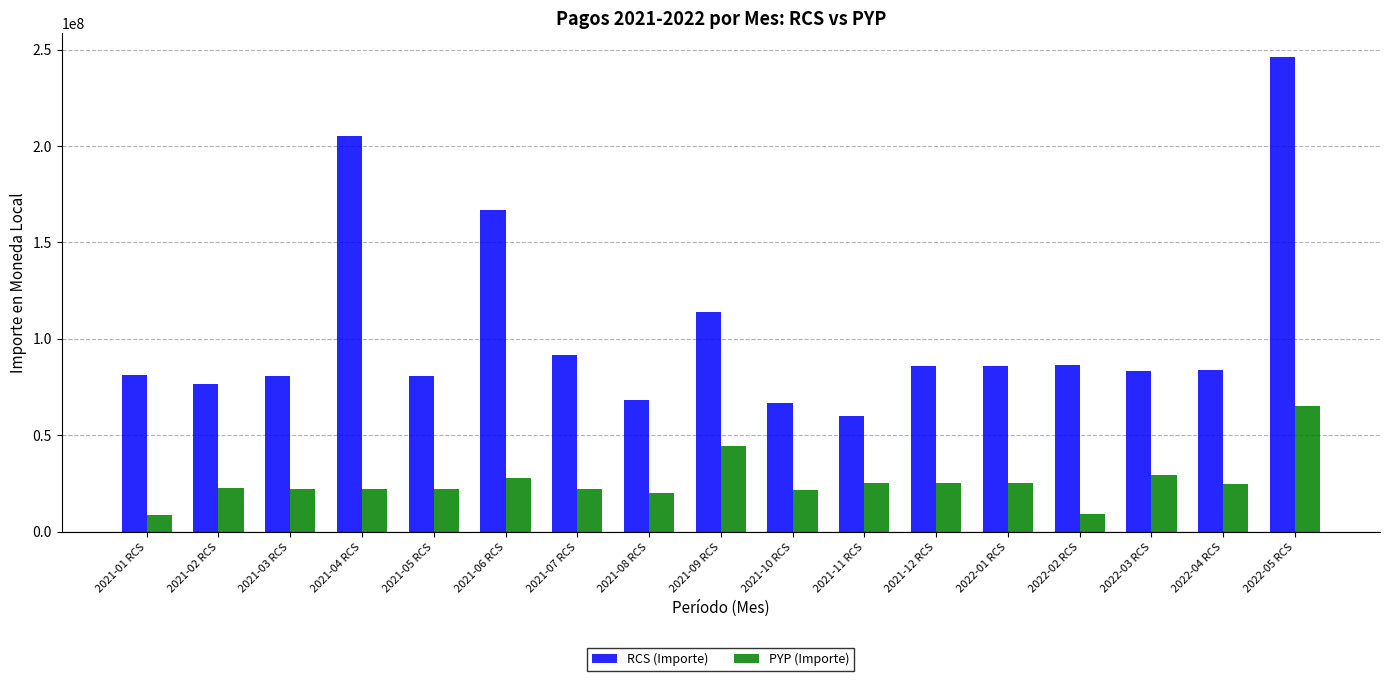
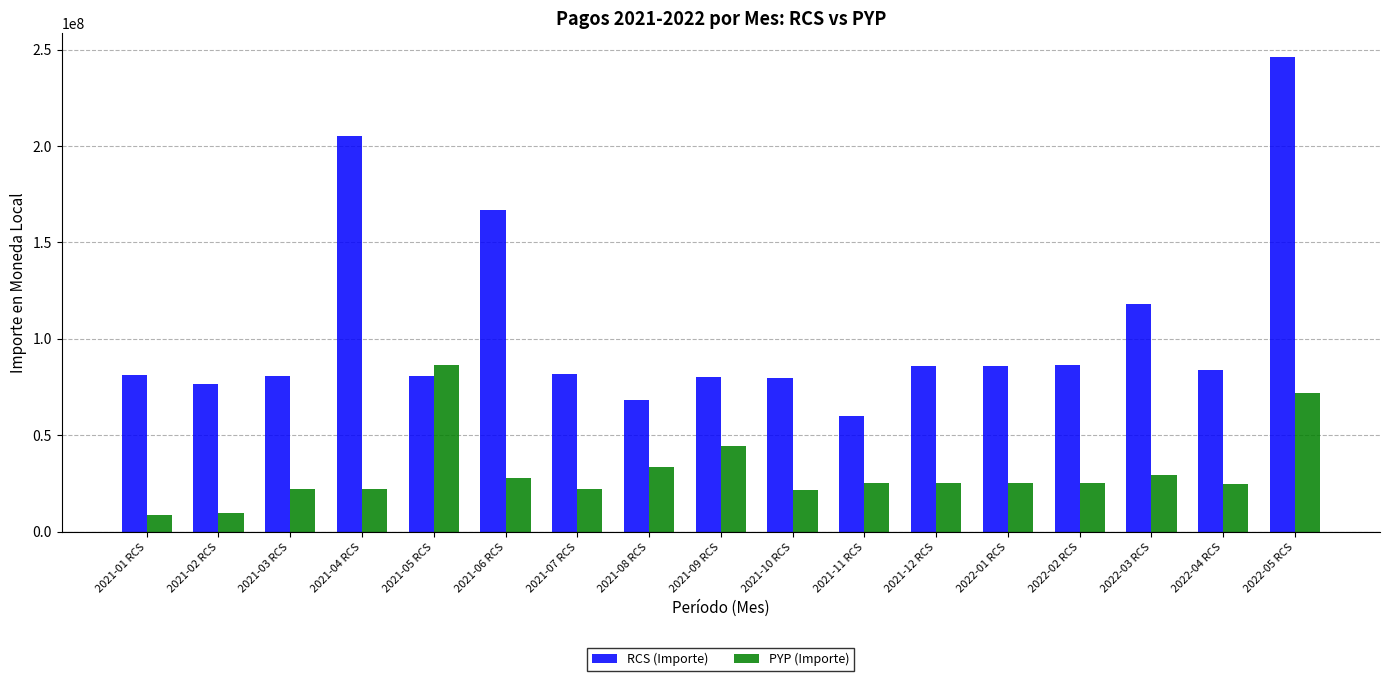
  {
    "RCS (Importe)": {
      "2021-01 RCS": 81000000,
      "2021-02 RCS": 77000000,
      "2021-03 RCS": 81000000,
      "2021-04 RCS": 205000000,
      "2021-05 RCS": 81000000,
      "2021-06 RCS": 167000000,
-     "2021-07 RCS": 92000000,
+     "2021-07 RCS": 82000000,
      "2021-08 RCS": 68000000,
-     "2021-09 RCS": 114000000,
-     "2021-10 RCS": 67000000,
+     "2021-09 RCS": 80000000,
+     "2021-10 RCS": 80000000,
      "2021-11 RCS": 60000000,
      "2021-12 RCS": 86000000,
      "2022-01 RCS": 86000000,
      "2022-02 RCS": 86000000,
-     "2022-03 RCS": 83000000,
+     "2022-03 RCS": 118000000,
      "2022-04 RCS": 84000000,
      "2022-05 RCS": 246000000
    },
    "PYP (Importe)": {
      "2021-01 RCS": 9000000,
-     "2021-02 RCS": 23000000,
+     "2021-02 RCS": 10000000,
      "2021-03 RCS": 22000000,
      "2021-04 RCS": 22000000,
-     "2021-05 RCS": 22000000,
+     "2021-05 RCS": 86000000,
      "2021-06 RCS": 28000000,
      "2021-07 RCS": 22000000,
-     "2021-08 RCS": 20000000,
+     "2021-08 RCS": 34000000,
      "2021-09 RCS": 44000000,
      "2021-10 RCS": 22000000,
      "2021-11 RCS": 25000000,
      "2021-12 RCS": 25000000,
      "2022-01 RCS": 25000000,
-     "2022-02 RCS": 9000000,
+     "2022-02 RCS": 25000000,
      "2022-03 RCS": 29000000,
      "2022-04 RCS": 25000000,
-     "2022-05 RCS": 65000000
+     "2022-05 RCS": 72000000
    }
  }
